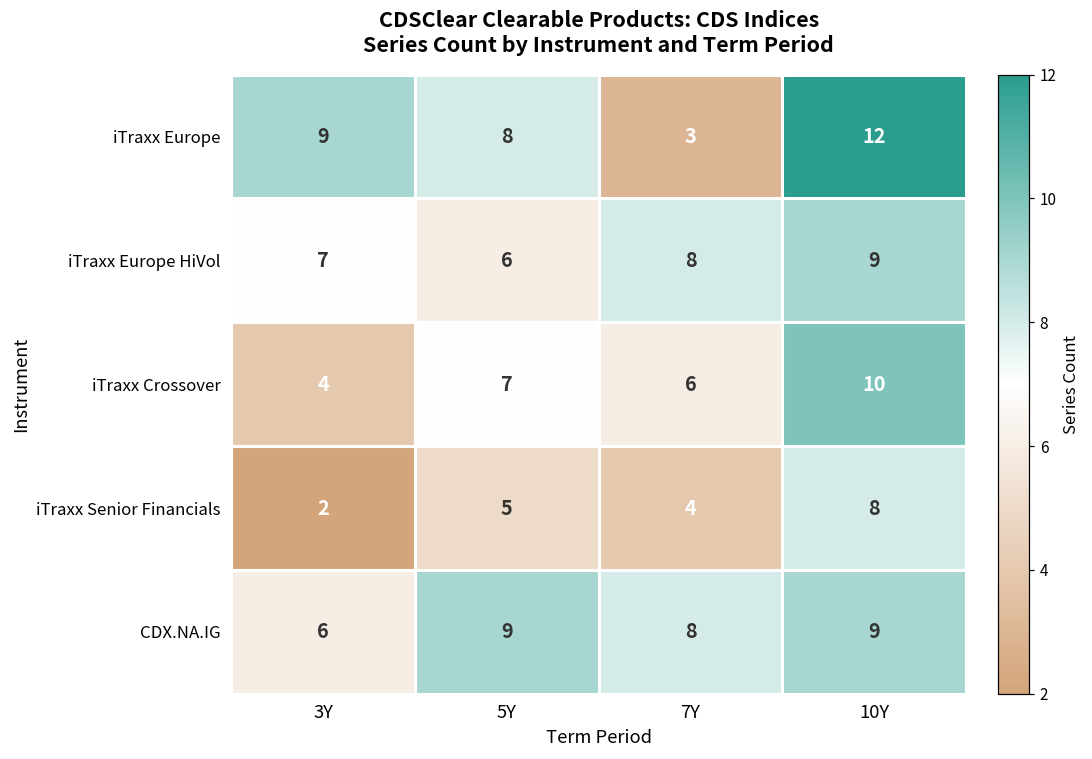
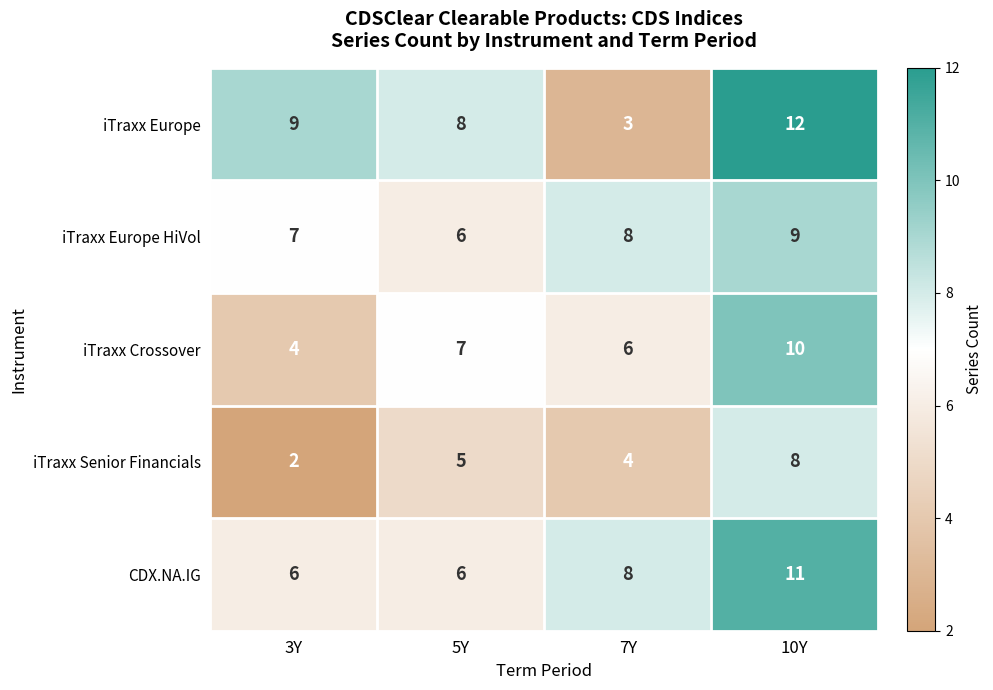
  {
    "iTraxx Europe": {
      "3Y": 9,
      "5Y": 8,
      "7Y": 3,
      "10Y": 12
    },
    "iTraxx Europe HiVol": {
      "3Y": 7,
      "5Y": 6,
      "7Y": 8,
      "10Y": 9
    },
    "iTraxx Crossover": {
      "3Y": 4,
      "5Y": 7,
      "7Y": 6,
      "10Y": 10
    },
    "iTraxx Senior Financials": {
      "3Y": 2,
      "5Y": 5,
      "7Y": 4,
      "10Y": 8
    },
    "CDX.NA.IG": {
      "3Y": 6,
-     "5Y": 9,
+     "5Y": 6,
      "7Y": 8,
-     "10Y": 9
+     "10Y": 11
    }
  }
